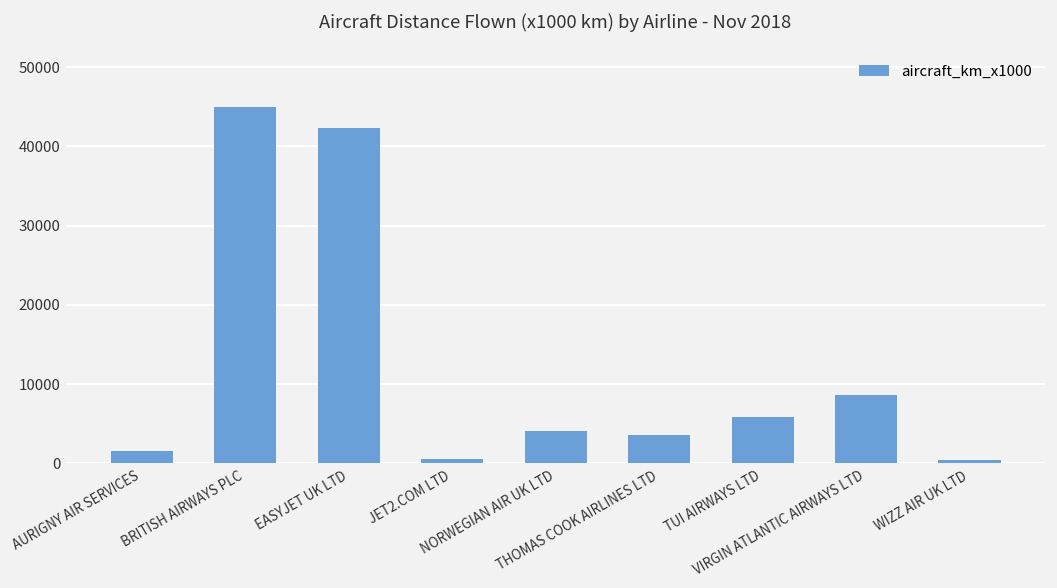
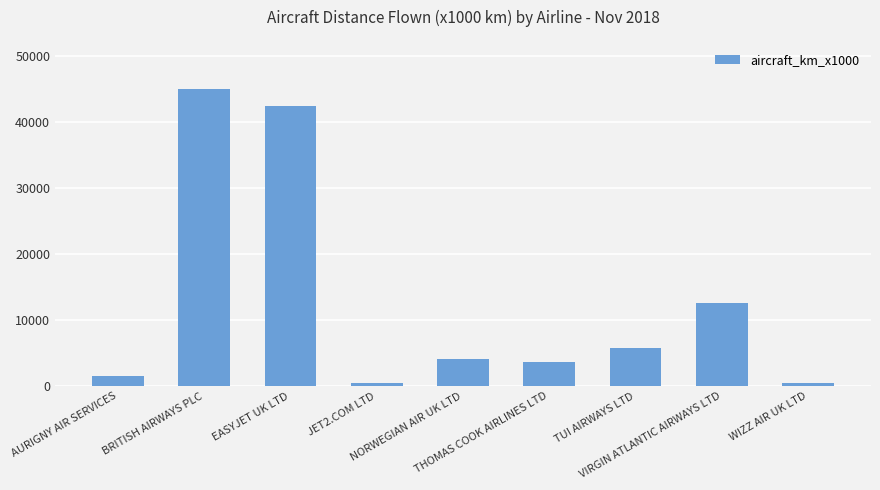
  {
    "AURIGNY AIR SERVICES": 2000,
    "BRITISH AIRWAYS PLC": 45000,
    "EASYJET UK LTD": 42000,
    "JET2.COM LTD": 0,
    "NORWEGIAN AIR UK LTD": 4000,
    "THOMAS COOK AIRLINES LTD": 4000,
    "TUI AIRWAYS LTD": 6000,
-   "VIRGIN ATLANTIC AIRWAYS LTD": 9000,
+   "VIRGIN ATLANTIC AIRWAYS LTD": 13000,
    "WIZZ AIR UK LTD": 0
  }
